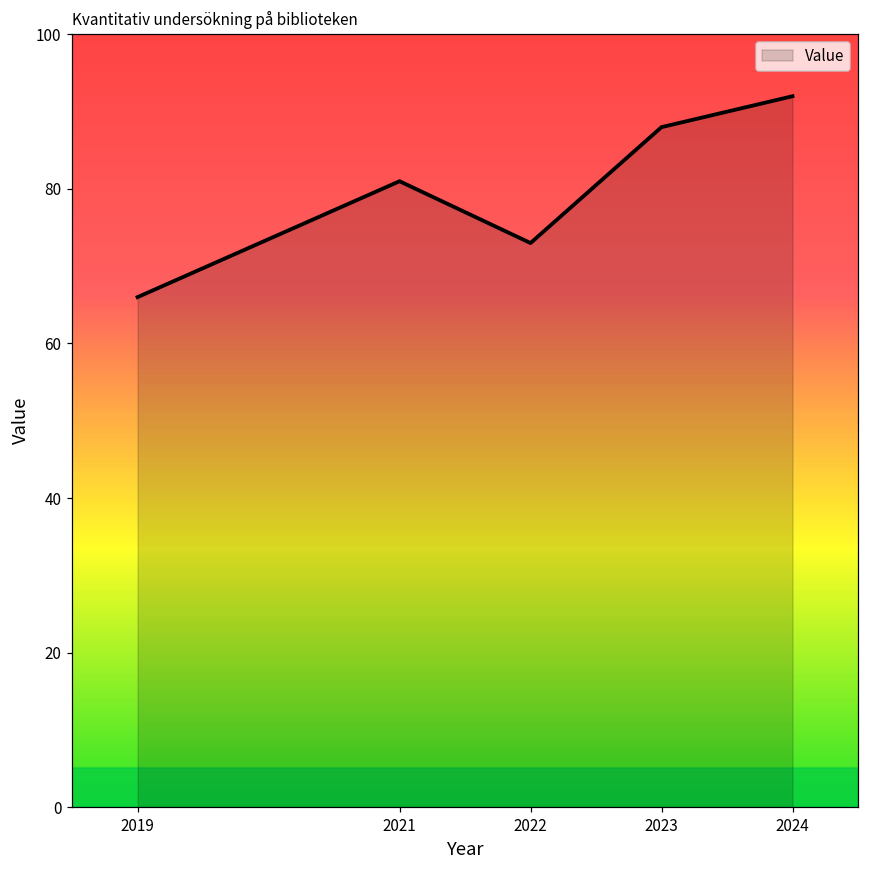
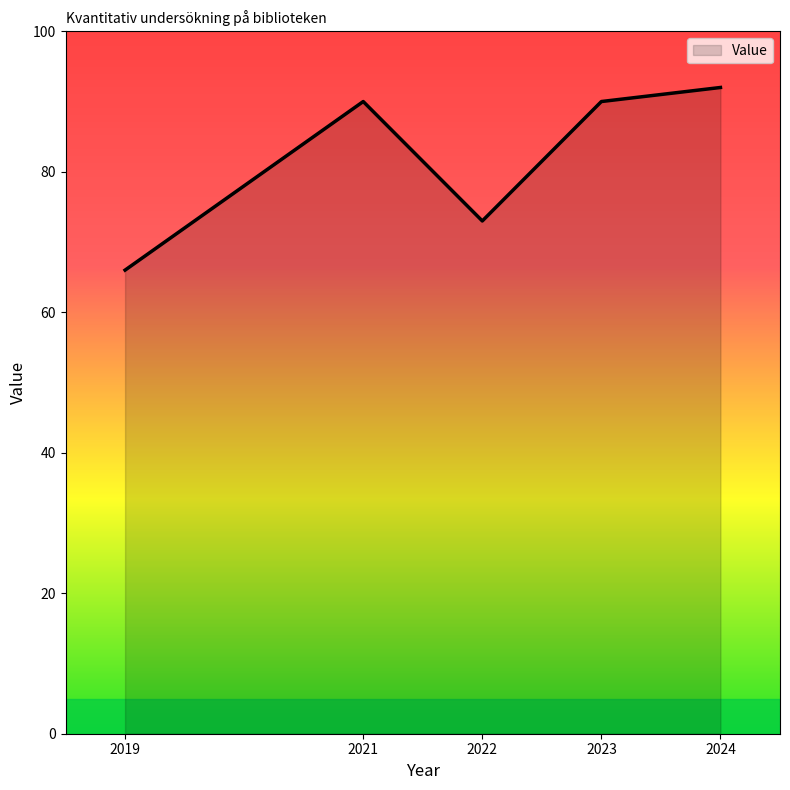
  {
    "2019": 66,
-   "2021": 81,
+   "2021": 90,
    "2022": 73,
-   "2023": 88,
+   "2023": 90,
    "2024": 92
  }
